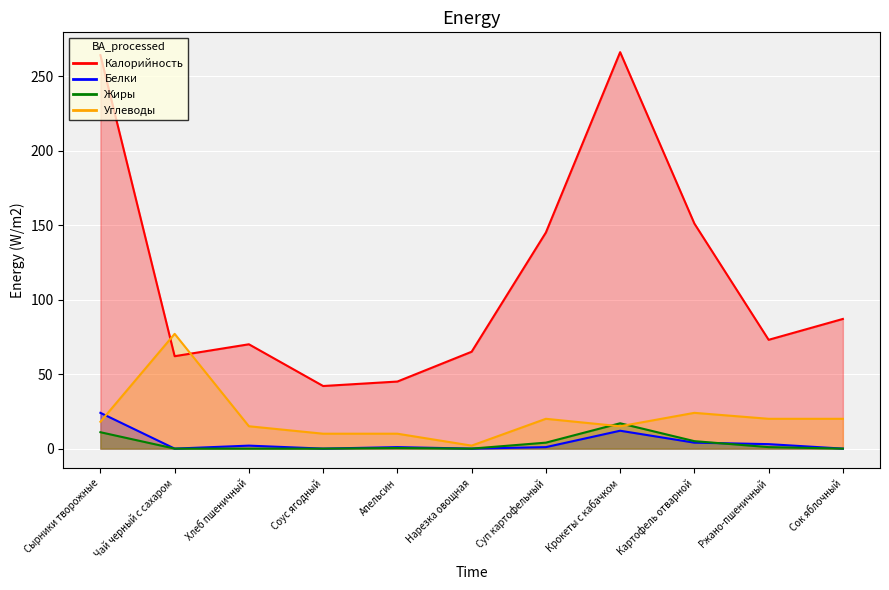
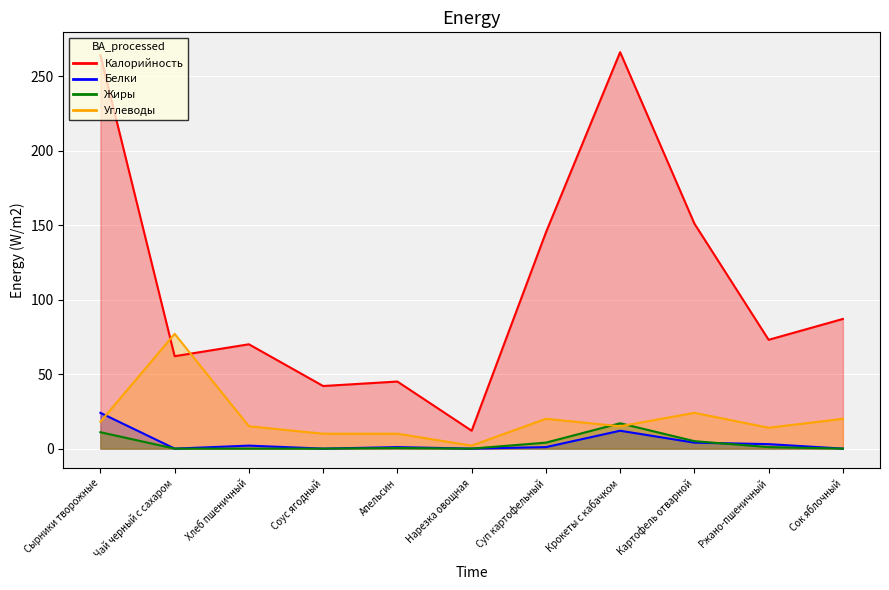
  {
    "Калорийность": {
      "Чай черный с сахаром": 62,
      "Хлеб пшеничный": 70,
      "Соус ягодный": 42,
      "Апельсин": 45,
-     "Нарезка овощная": 65,
+     "Нарезка овощная": 12,
      "Суп картофельный": 145,
      "Крокеты с кабачком": 266,
      "Картофель отварной": 151,
      "Ржано-пшеничный": 73,
      "Сок яблочный": 87
    },
    "Белки": {
      "Сырники творожные": 24,
      "Хлеб пшеничный": 2,
      "Суп картофельный": 1,
      "Крокеты с кабачком": 12,
      "Ржано-пшеничный": 3
    },
    "Жиры": {
      "Сырники творожные": 11,
      "Хлеб пшеничный": 0,
      "Суп картофельный": 4,
      "Крокеты с кабачком": 17,
      "Ржано-пшеничный": 1
    },
    "Углеводы": {
      "Сырники творожные": 18,
      "Чай черный с сахаром": 77,
      "Хлеб пшеничный": 15,
      "Соус ягодный": 10,
      "Апельсин": 10,
      "Нарезка овощная": 2,
      "Суп картофельный": 20,
      "Крокеты с кабачком": 15,
      "Картофель отварной": 24,
-     "Ржано-пшеничный": 20,
+     "Ржано-пшеничный": 14,
      "Сок яблочный": 20
    }
  }
